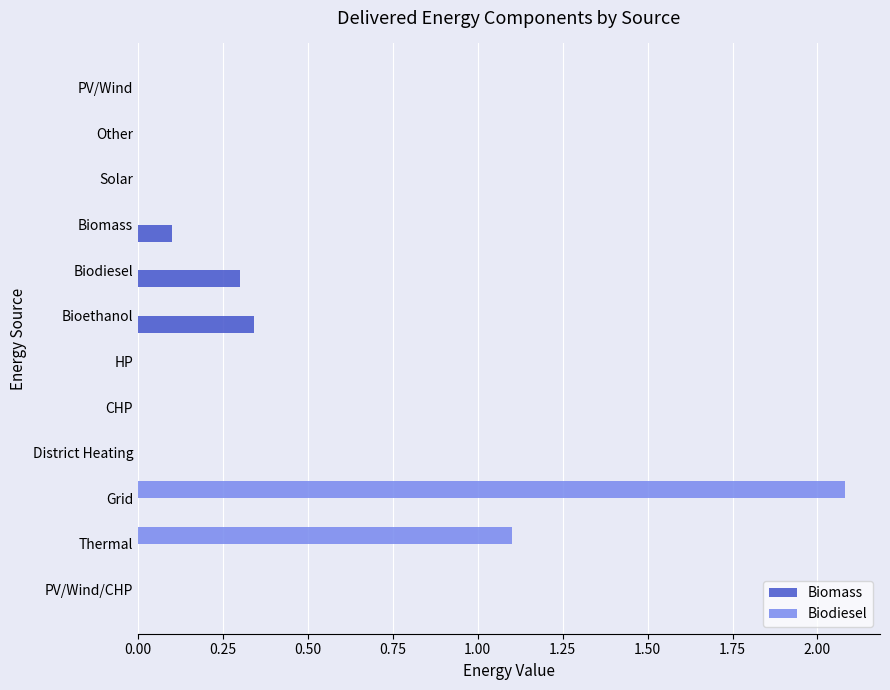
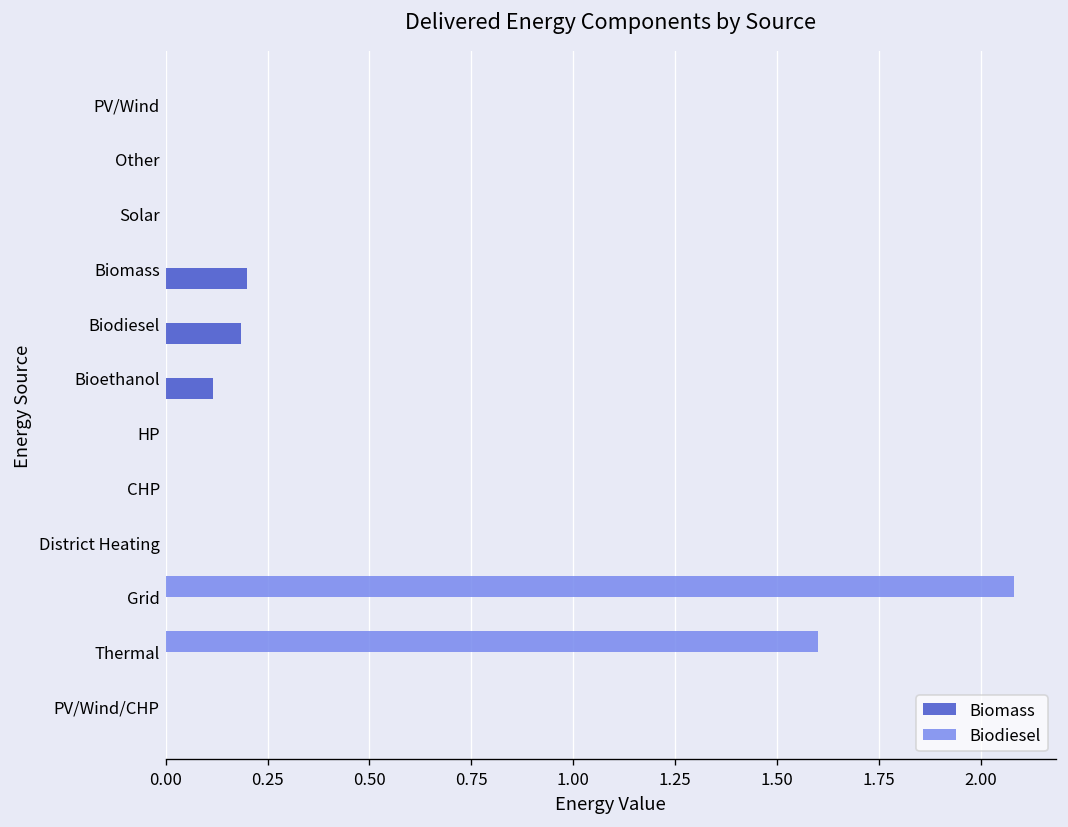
  {
    "Biomass": {
      "PV/Wind": 0.00,
      "Other": 0.00,
      "Solar": 0.00,
-     "Biomass": 0.1,
-     "Biodiesel": 0.30,
-     "Bioethanol": 0.34,
+     "Biomass": 0.2,
+     "Biodiesel": 0.18,
+     "Bioethanol": 0.12,
      "HP": 0.00,
      "CHP": 0.00,
      "District Heating": 0.00,
      "Grid": 0.00,
      "Thermal": 0.00,
      "PV/Wind/CHP": 0.00
    },
    "Biodiesel": {
      "PV/Wind": 0.0,
      "Other": 0.0,
      "Solar": 0.0,
      "Biomass": 0.0,
      "Biodiesel": 0.0,
      "Bioethanol": 0.0,
      "HP": 0.0,
      "CHP": 0.0,
      "District Heating": 0.0,
      "Grid": 2.08,
-     "Thermal": 1.1,
+     "Thermal": 1.6,
      "PV/Wind/CHP": 0.0
    }
  }
